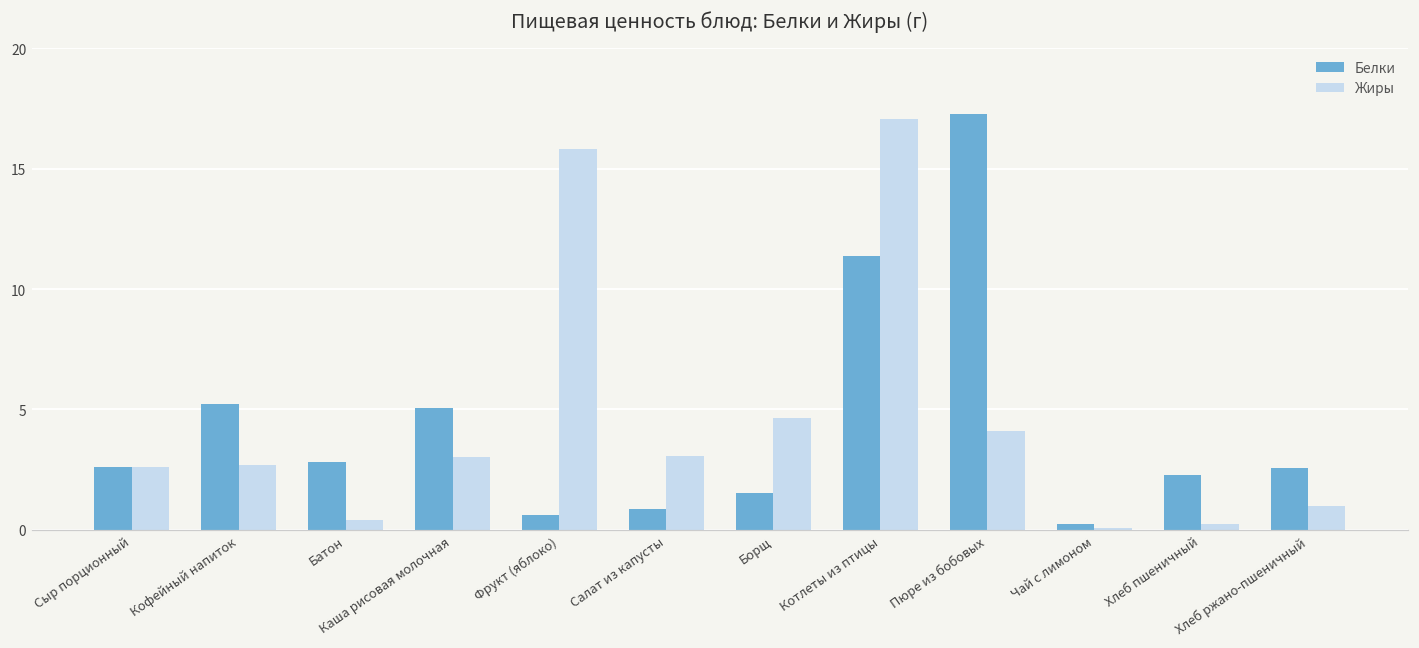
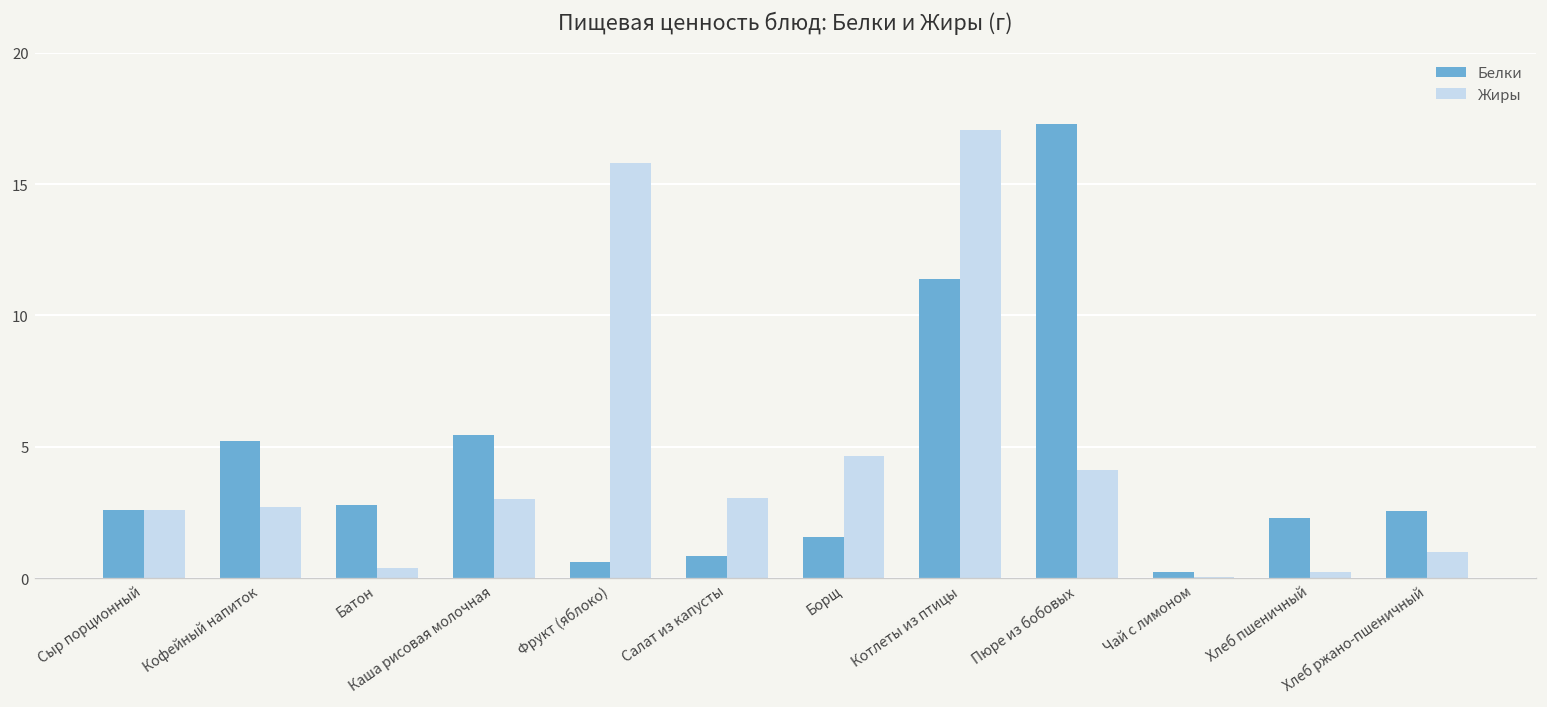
  {
    "Белки": {
      "Сыр порционный": 2.6,
      "Кофейный напиток": 5.2,
      "Батон": 2.8,
-     "Каша рисовая молочная": 5.1,
+     "Каша рисовая молочная": 5.5,
      "Фрукт (яблоко)": 0.6,
      "Салат из капусты": 0.9,
      "Борщ": 1.6,
      "Котлеты из птицы": 11.4,
      "Пюре из бобовых": 17.3,
      "Чай с лимоном": 0.2,
      "Хлеб пшеничный": 2.3,
      "Хлеб ржано-пшеничный": 2.6
    },
    "Жиры": {
      "Сыр порционный": 2.6,
      "Кофейный напиток": 2.7,
      "Батон": 0.4,
      "Каша рисовая молочная": 3.0,
      "Фрукт (яблоко)": 15.8,
      "Салат из капусты": 3.1,
      "Борщ": 4.6,
      "Котлеты из птицы": 17.1,
      "Пюре из бобовых": 4.1,
      "Хлеб пшеничный": 0.2,
      "Хлеб ржано-пшеничный": 1.0
    }
  }
